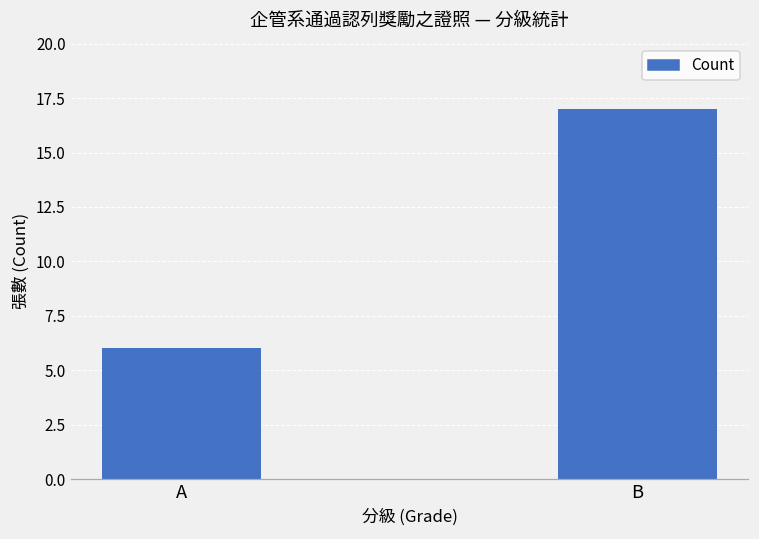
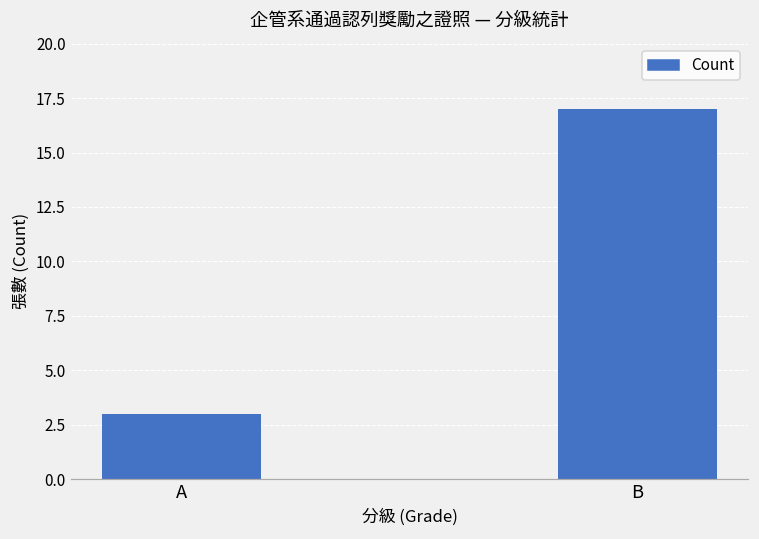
  {
-   "A": 6,
+   "A": 3,
    "B": 17
  }
